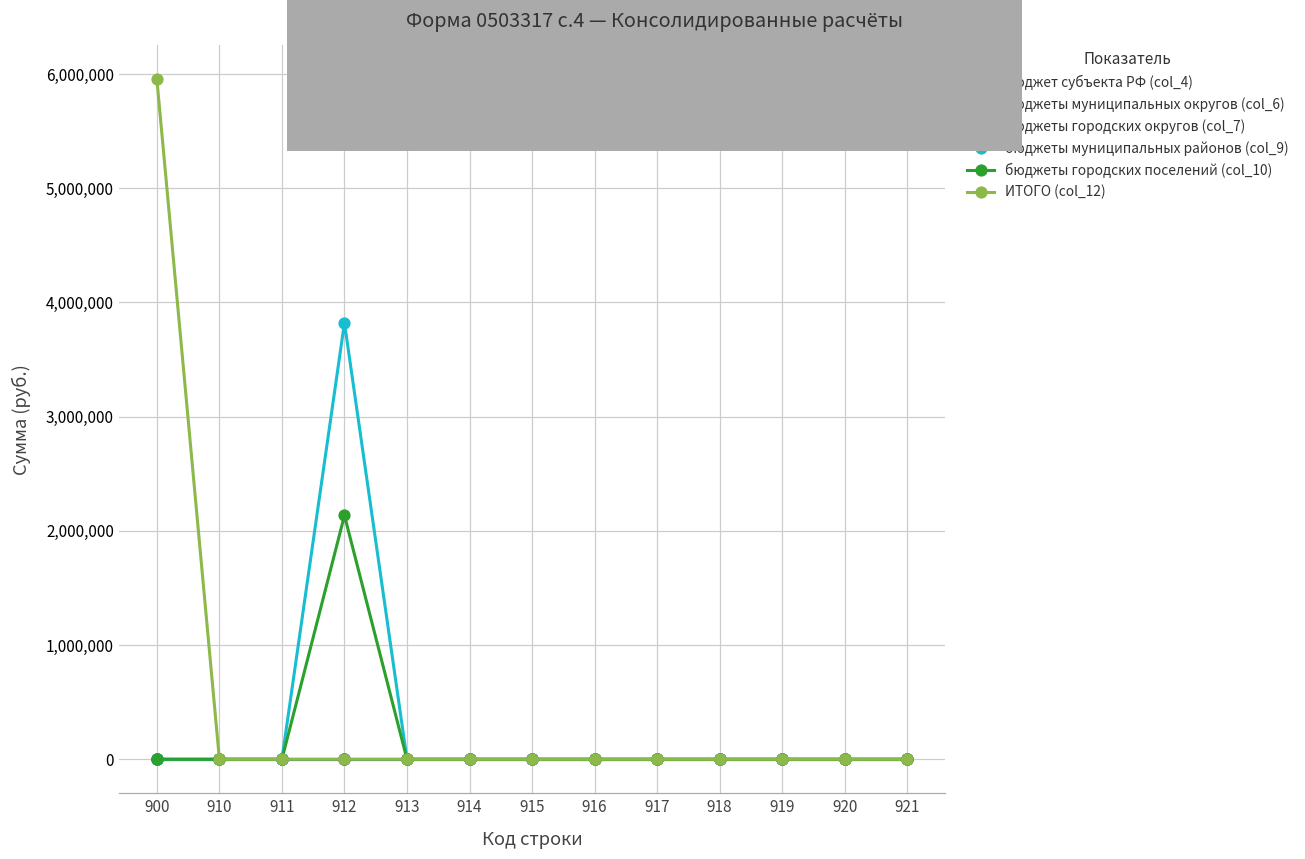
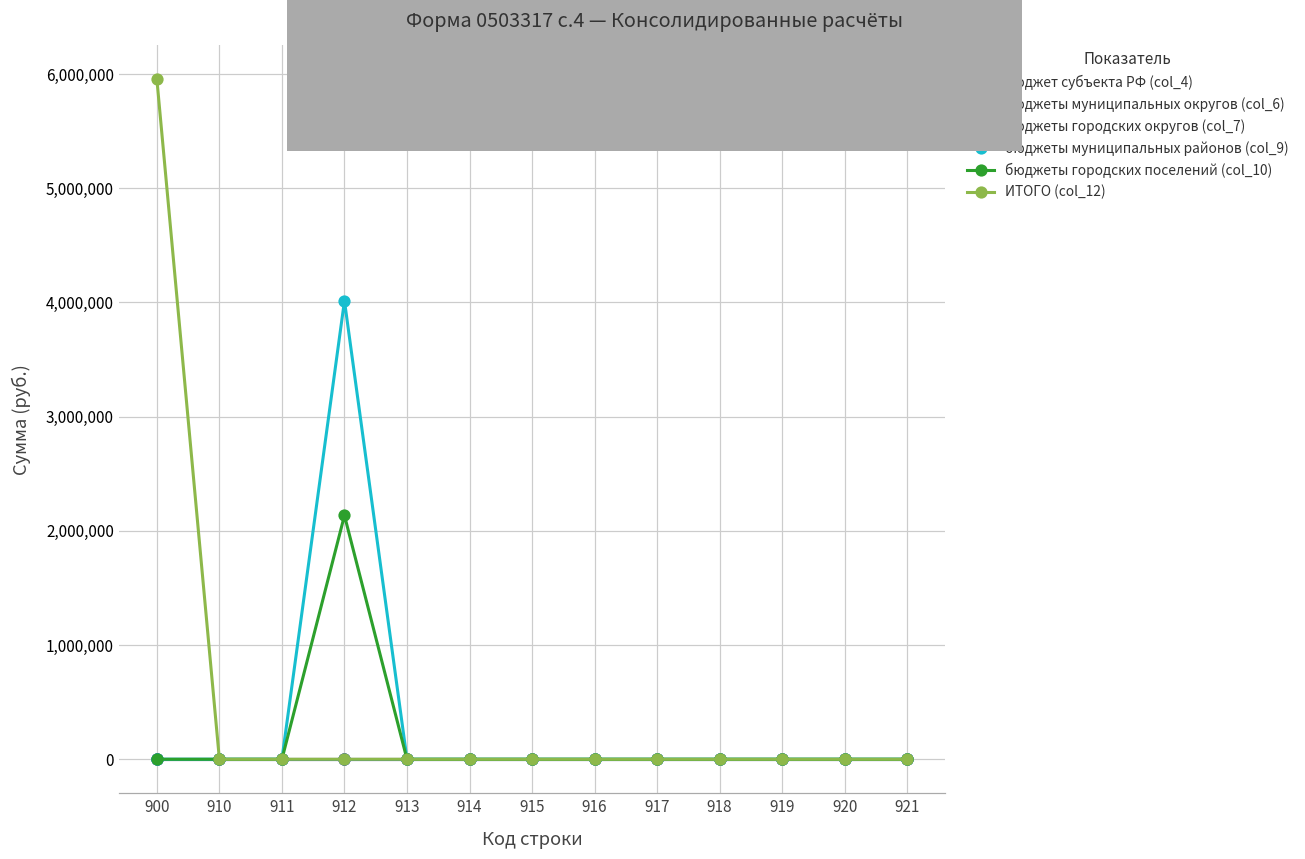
  {
    "бюджеты муниципальных районов (col_9)": {
-     "912": "3,820,000"
+     "912": "4,010,000"
    },
    "бюджеты городских поселений (col_10)": {
      "912": "2,130,000"
    },
    "ИТОГО (col_12)": {
      "900": "5,960,000"
    }
  }
